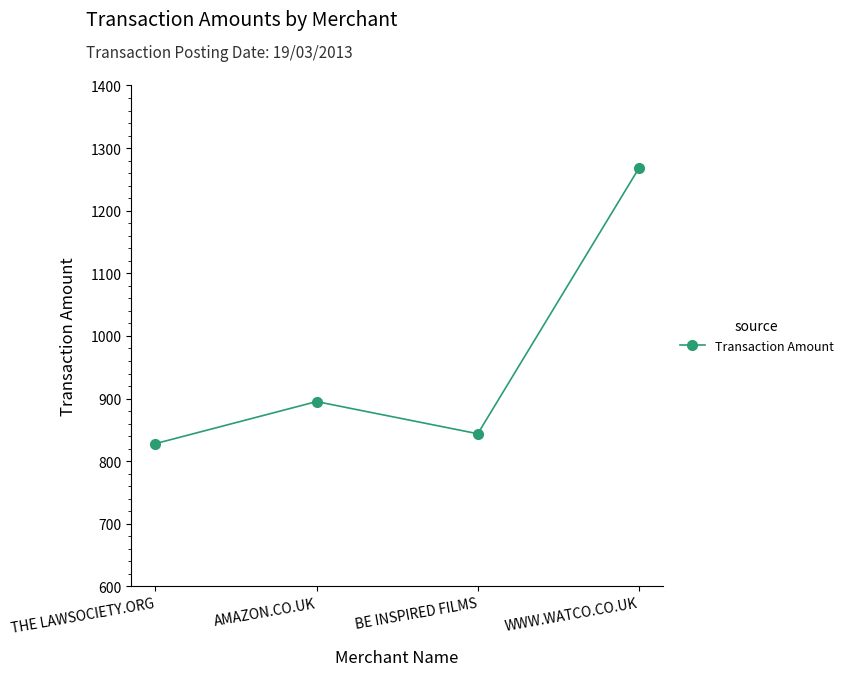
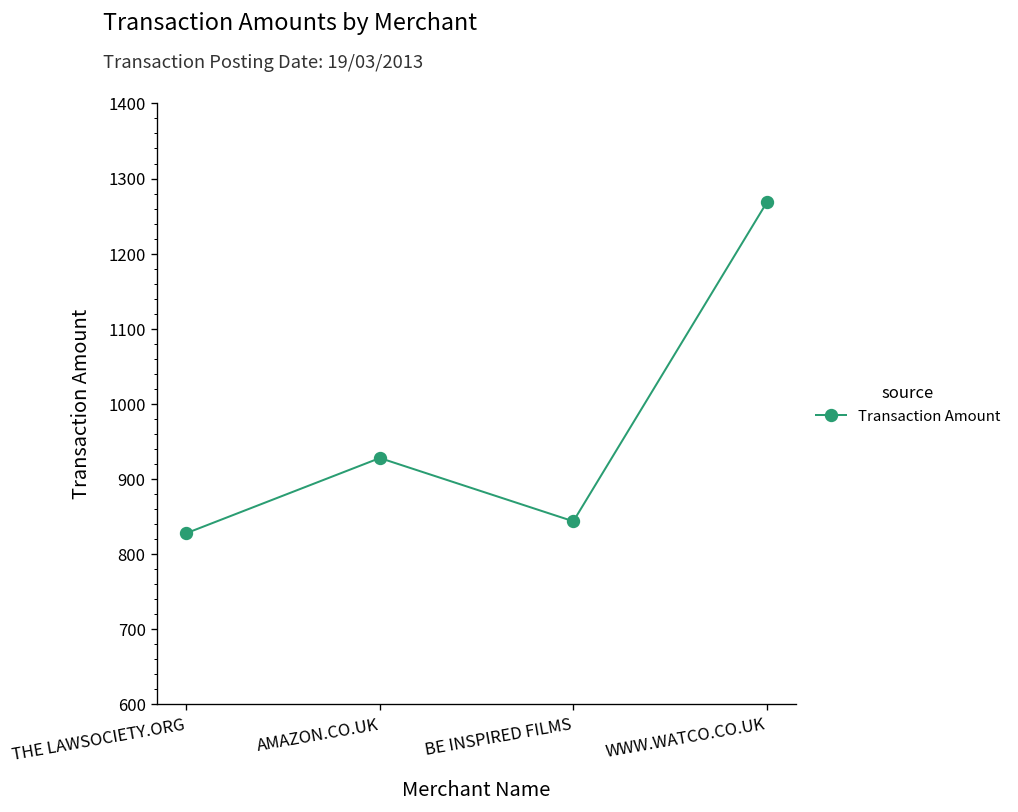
  {
    "THE LAWSOCIETY.ORG": 830,
-   "AMAZON.CO.UK": 900,
+   "AMAZON.CO.UK": 930,
    "BE INSPIRED FILMS": 840,
    "WWW.WATCO.CO.UK": 1270
  }
